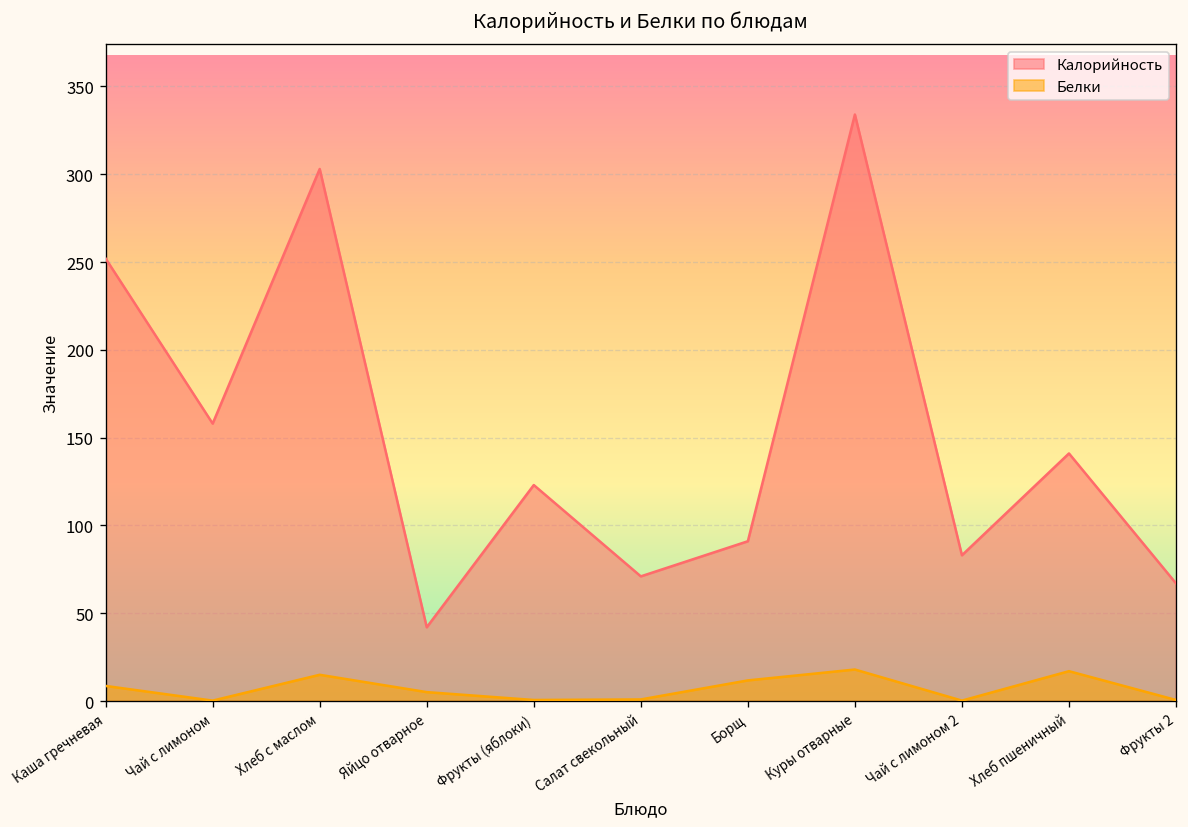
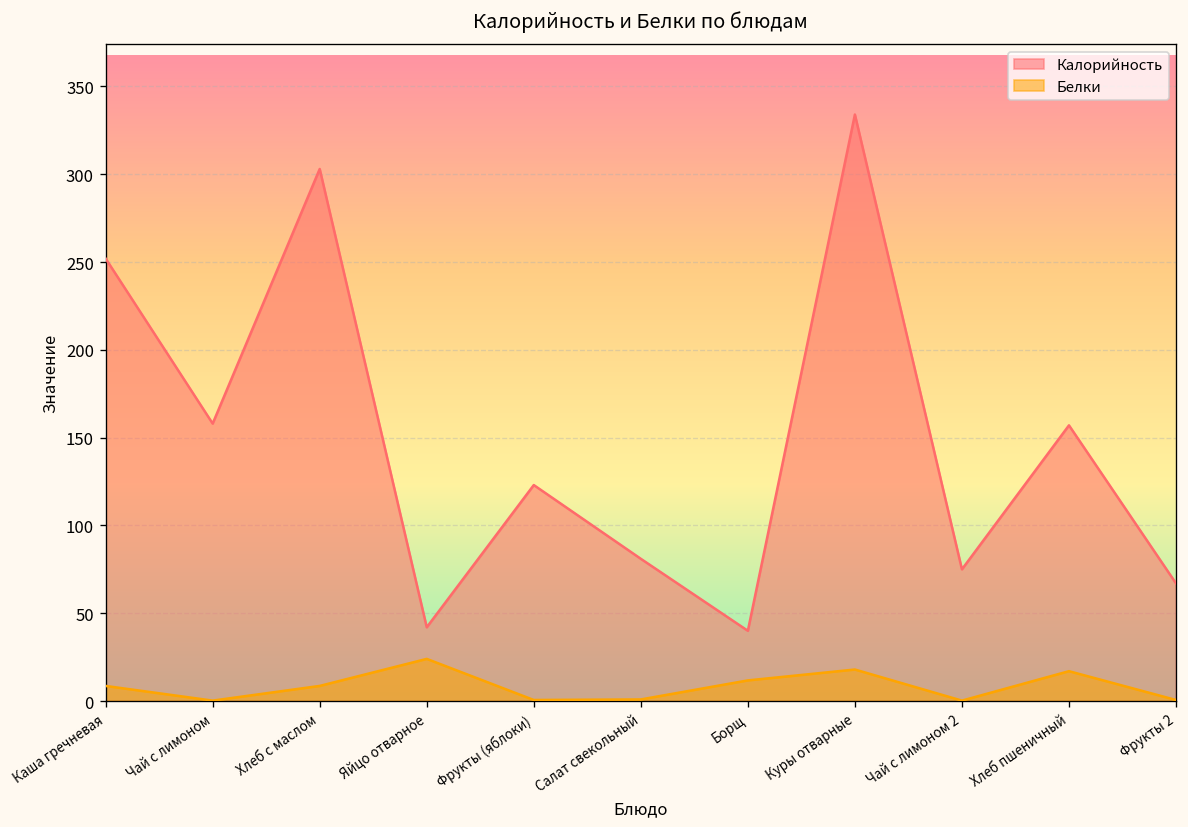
  {
    "Калорийность": {
      "Каша гречневая": 252,
      "Чай с лимоном": 158,
      "Хлеб с маслом": 303,
      "Яйцо отварное": 42,
      "Фрукты (яблоки)": 123,
-     "Салат свекольный": 71,
-     "Борщ": 91,
+     "Салат свекольный": 81,
+     "Борщ": 40,
      "Куры отварные": 334,
-     "Чай с лимоном 2": 83,
-     "Хлеб пшеничный": 141,
+     "Чай с лимоном 2": 75,
+     "Хлеб пшеничный": 157,
      "Фрукты 2": 67
    },
    "Белки": {
      "Каша гречневая": 9,
      "Чай с лимоном": 0,
-     "Хлеб с маслом": 15,
-     "Яйцо отварное": 5,
+     "Хлеб с маслом": 9,
+     "Яйцо отварное": 24,
      "Фрукты (яблоки)": 1,
      "Салат свекольный": 1,
      "Борщ": 12,
      "Куры отварные": 18,
      "Чай с лимоном 2": 0,
      "Хлеб пшеничный": 17,
      "Фрукты 2": 1
    }
  }
